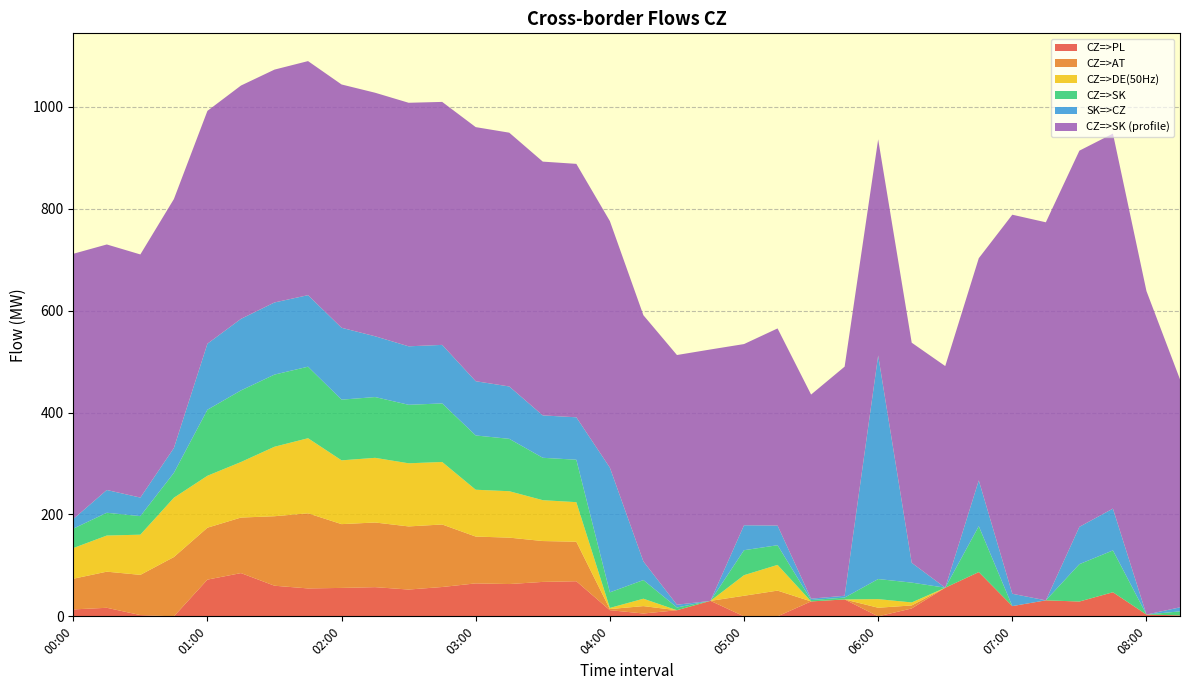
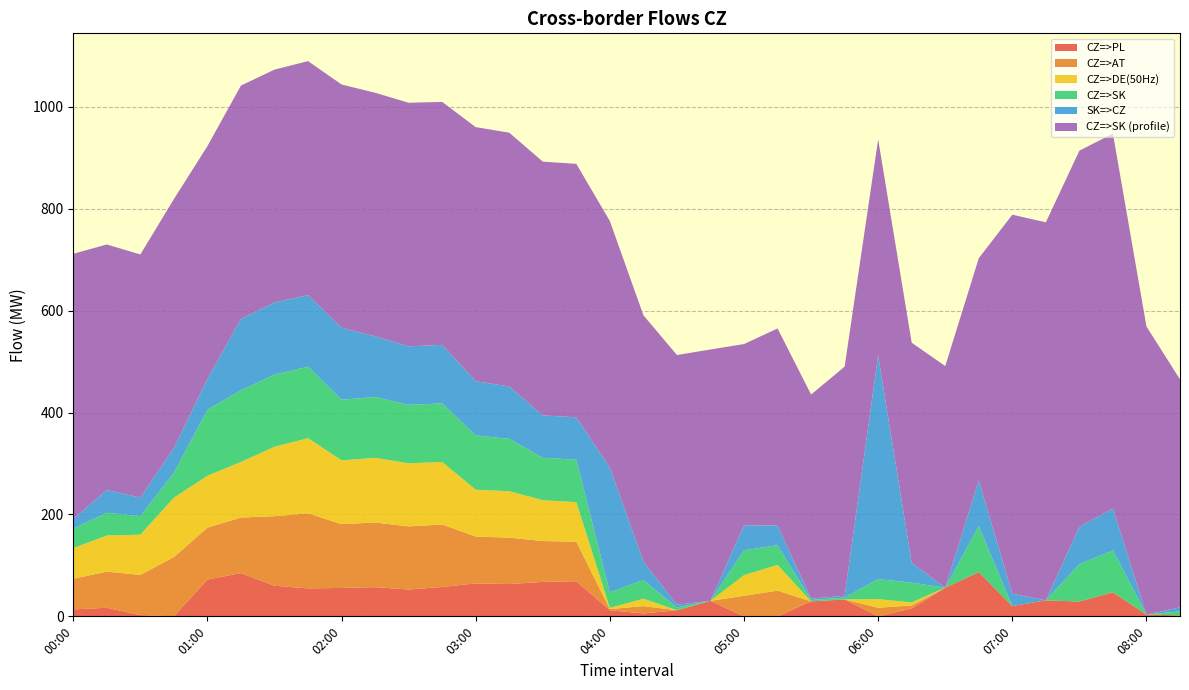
  {
    "CZ=>DE(50Hz)": {
      "00:00": 60,
      "01:00": 100,
      "02:00": 130,
      "03:00": 90,
      "05:00": 40,
      "06:00": 20
    },
    "CZ=>SK": {
      "00:00": 40,
      "01:00": 130,
      "02:00": 120,
      "03:00": 110,
      "04:00": 30,
      "05:00": 50,
      "06:00": 40
    },
    "SK=>CZ": {
      "00:00": 20,
-     "01:00": 130,
+     "01:00": 60,
      "02:00": 140,
      "03:00": 110,
      "04:00": 240,
      "05:00": 50,
      "06:00": 440,
      "07:00": 20
    },
    "CZ=>SK (profile)": {
      "00:00": 520,
      "01:00": 460,
      "02:00": 480,
      "03:00": 500,
      "04:00": 480,
      "05:00": 360,
      "06:00": 420,
      "07:00": 740,
-     "08:00": 630
+     "08:00": 570
    }
  }
